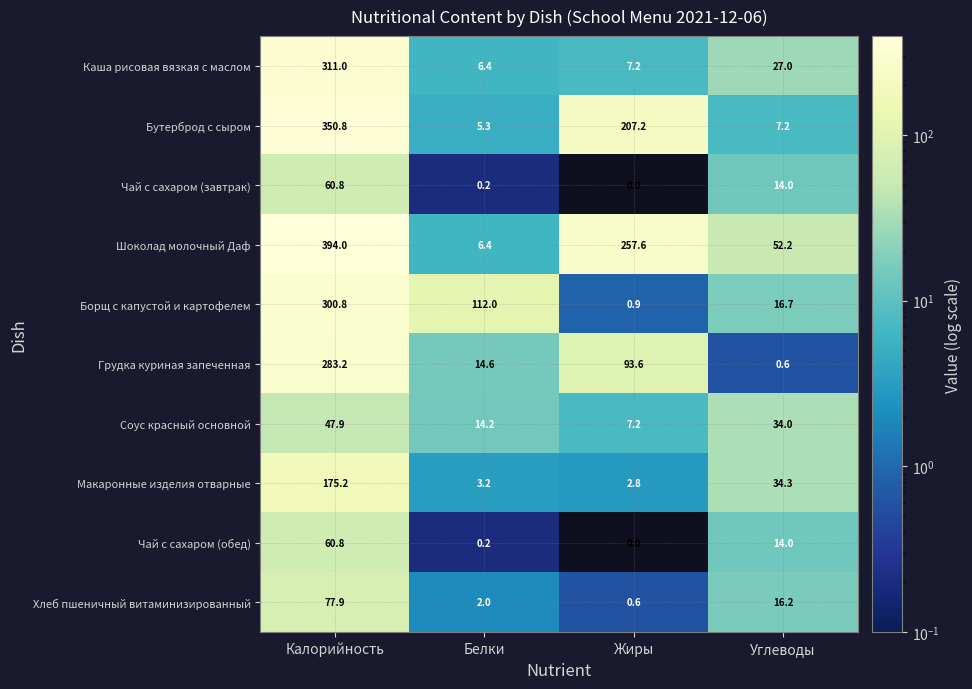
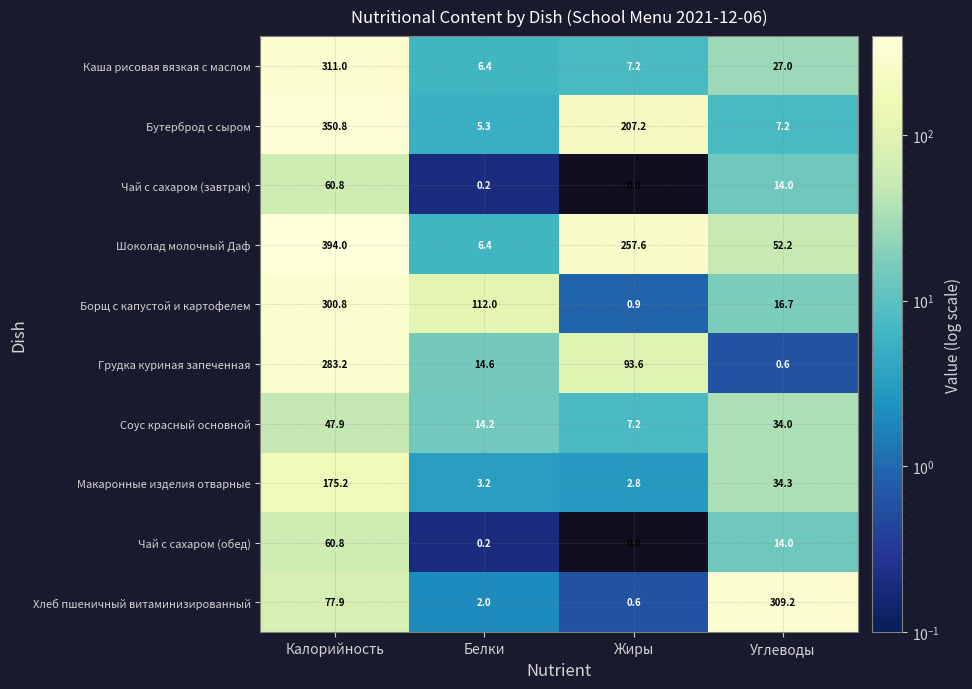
  {
    "Каша рисовая вязкая с маслом": {
      "Калорийность": 311.0,
      "Белки": 6.4,
      "Жиры": 7.2,
      "Углеводы": 27.0
    },
    "Бутерброд с сыром": {
      "Калорийность": 350.8,
      "Белки": 5.3,
      "Жиры": 207.2,
      "Углеводы": 7.2
    },
    "Чай с сахаром (завтрак)": {
      "Калорийность": 60.8,
      "Белки": 0.2,
      "Углеводы": 14.0
    },
    "Шоколад молочный Даф": {
      "Калорийность": 394.0,
      "Белки": 6.4,
      "Жиры": 257.6,
      "Углеводы": 52.2
    },
    "Борщ с капустой и картофелем": {
      "Калорийность": 300.8,
      "Белки": 112.0,
      "Жиры": 0.9,
      "Углеводы": 16.7
    },
    "Грудка куриная запеченная": {
      "Калорийность": 283.2,
      "Белки": 14.6,
      "Жиры": 93.6,
      "Углеводы": 0.6
    },
    "Соус красный основной": {
      "Калорийность": 47.9,
      "Белки": 14.2,
      "Жиры": 7.2,
      "Углеводы": 34.0
    },
    "Макаронные изделия отварные": {
      "Калорийность": 175.2,
      "Белки": 3.2,
      "Жиры": 2.8,
      "Углеводы": 34.3
    },
    "Чай с сахаром (обед)": {
      "Калорийность": 60.8,
      "Белки": 0.2,
      "Углеводы": 14.0
    },
    "Хлеб пшеничный витаминизированный": {
      "Калорийность": 77.9,
      "Белки": 2.0,
      "Жиры": 0.6,
-     "Углеводы": 16.2
+     "Углеводы": 309.2
    }
  }
